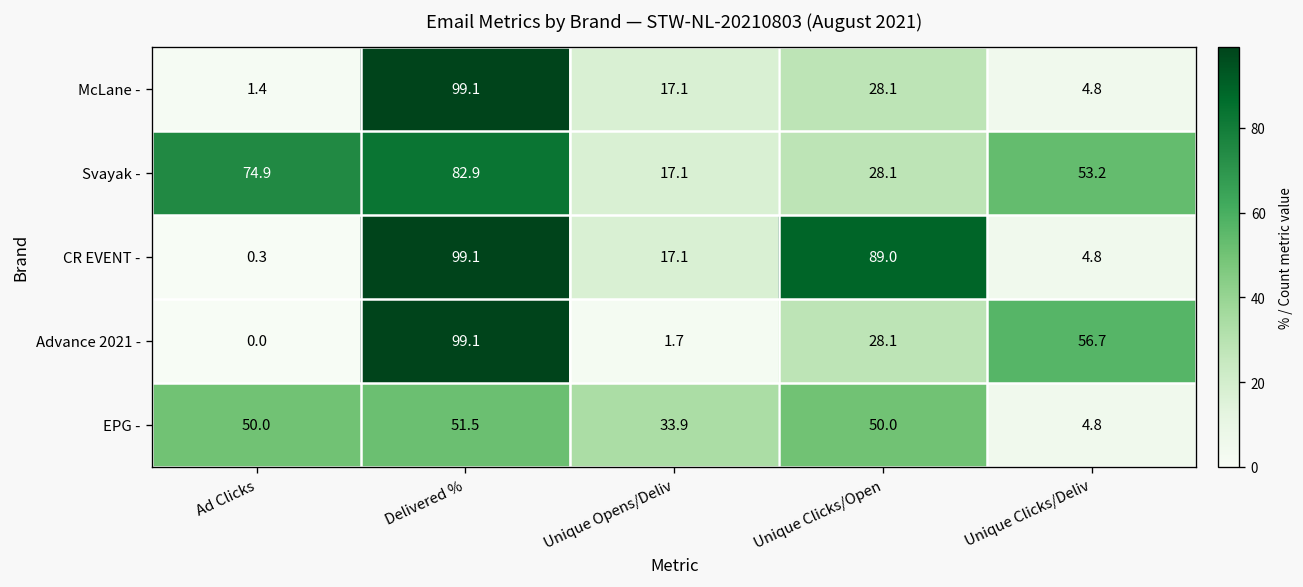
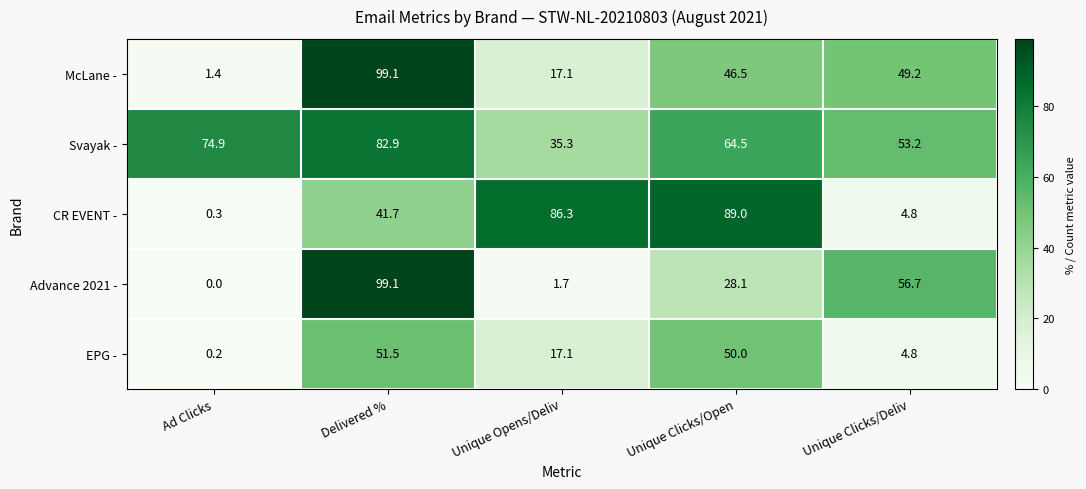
  {
    "McLane -": {
      "Ad Clicks": 1.4,
      "Delivered %": 99.1,
      "Unique Opens/Deliv": 17.1,
-     "Unique Clicks/Open": 28.1,
-     "Unique Clicks/Deliv": 4.8
+     "Unique Clicks/Open": 46.5,
+     "Unique Clicks/Deliv": 49.2
    },
    "Svayak -": {
      "Ad Clicks": 74.9,
      "Delivered %": 82.9,
-     "Unique Opens/Deliv": 17.1,
-     "Unique Clicks/Open": 28.1,
+     "Unique Opens/Deliv": 35.3,
+     "Unique Clicks/Open": 64.5,
      "Unique Clicks/Deliv": 53.2
    },
    "CR EVENT -": {
      "Ad Clicks": 0.3,
-     "Delivered %": 99.1,
-     "Unique Opens/Deliv": 17.1,
+     "Delivered %": 41.7,
+     "Unique Opens/Deliv": 86.3,
      "Unique Clicks/Open": 89.0,
      "Unique Clicks/Deliv": 4.8
    },
    "Advance 2021 -": {
      "Ad Clicks": 0.0,
      "Delivered %": 99.1,
      "Unique Opens/Deliv": 1.7,
      "Unique Clicks/Open": 28.1,
      "Unique Clicks/Deliv": 56.7
    },
    "EPG -": {
-     "Ad Clicks": 50.0,
+     "Ad Clicks": 0.2,
      "Delivered %": 51.5,
-     "Unique Opens/Deliv": 33.9,
+     "Unique Opens/Deliv": 17.1,
      "Unique Clicks/Open": 50.0,
      "Unique Clicks/Deliv": 4.8
    }
  }
